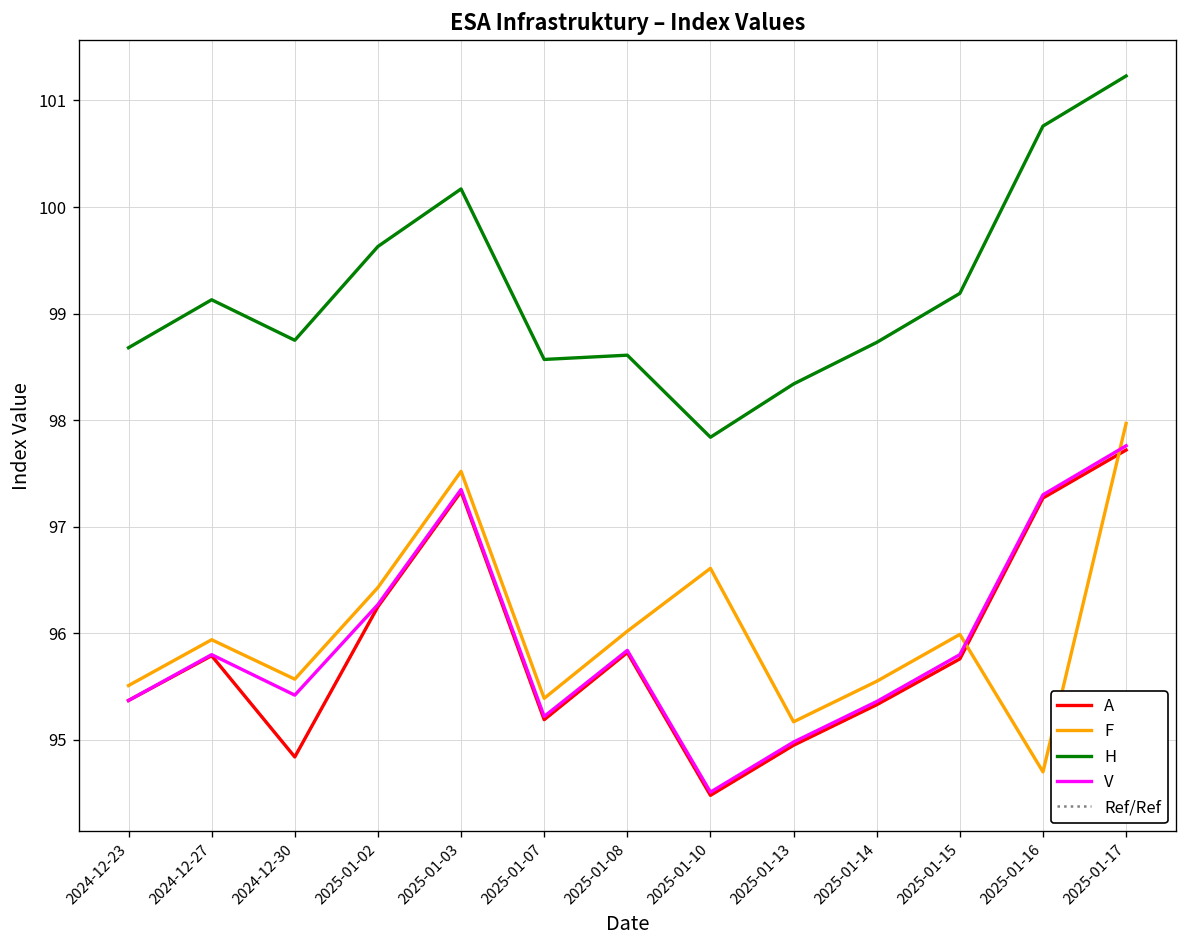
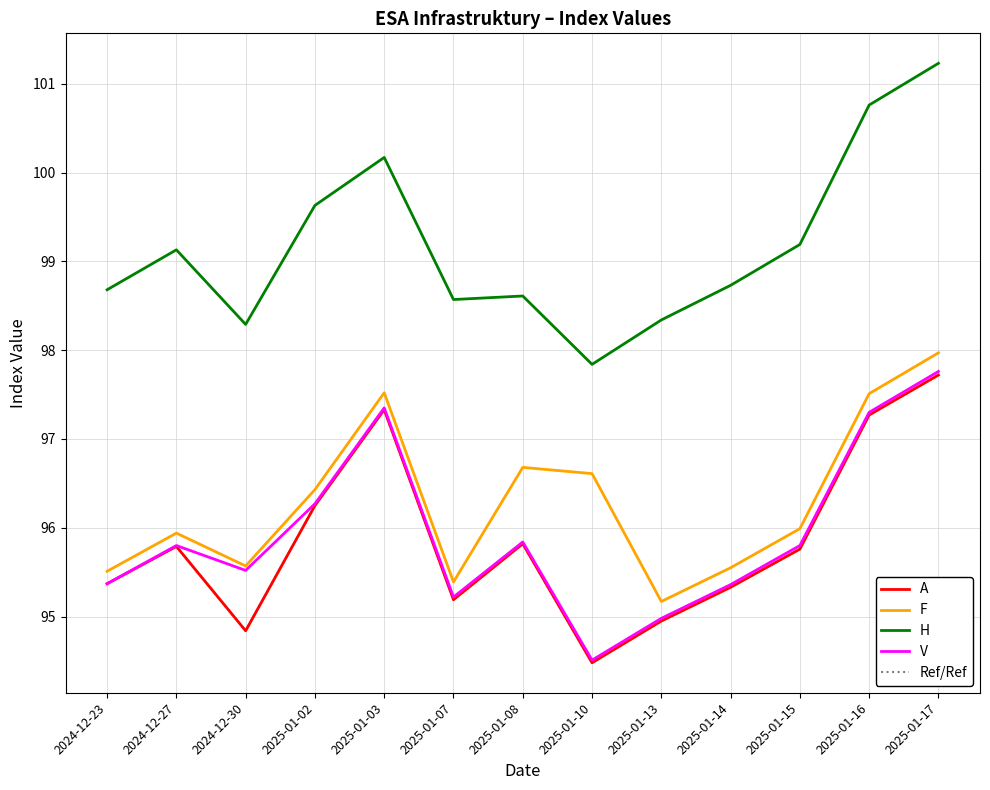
  {
    "Ref/Ref": {
      "2024-12-30": 94.8,
      "2025-01-07": 95.2,
      "2025-01-10": 94.5,
      "2025-01-13": 95.0,
      "2025-01-14": 95.3,
      "2025-01-15": 95.8,
      "2025-01-16": 97.3,
      "2025-01-17": 97.7
    },
    "F": {
      "2024-12-23": 95.5,
      "2024-12-27": 95.9,
      "2024-12-30": 95.6,
      "2025-01-02": 96.4,
      "2025-01-03": 97.5,
      "2025-01-07": 95.4,
-     "2025-01-08": 96.0,
+     "2025-01-08": 96.7,
      "2025-01-10": 96.6,
      "2025-01-13": 95.2,
      "2025-01-14": 95.6,
      "2025-01-15": 96.0,
-     "2025-01-16": 94.7,
+     "2025-01-16": 97.5,
      "2025-01-17": 98.0
    },
    "H": {
      "2024-12-23": 98.7,
      "2024-12-27": 99.1,
-     "2024-12-30": 98.8,
+     "2024-12-30": 98.3,
      "2025-01-02": 99.6,
      "2025-01-03": 100.2,
      "2025-01-07": 98.6,
      "2025-01-08": 98.6,
      "2025-01-10": 97.8,
      "2025-01-13": 98.3,
      "2025-01-14": 98.7,
      "2025-01-15": 99.2,
      "2025-01-16": 100.8,
      "2025-01-17": 101.2
    },
    "V": {
-     "2024-12-30": 95.4,
+     "2024-12-30": 95.5,
      "2025-01-07": 95.2,
      "2025-01-10": 94.5,
      "2025-01-13": 95.0,
      "2025-01-14": 95.4,
      "2025-01-15": 95.8,
      "2025-01-16": 97.3,
      "2025-01-17": 97.8
    }
  }
